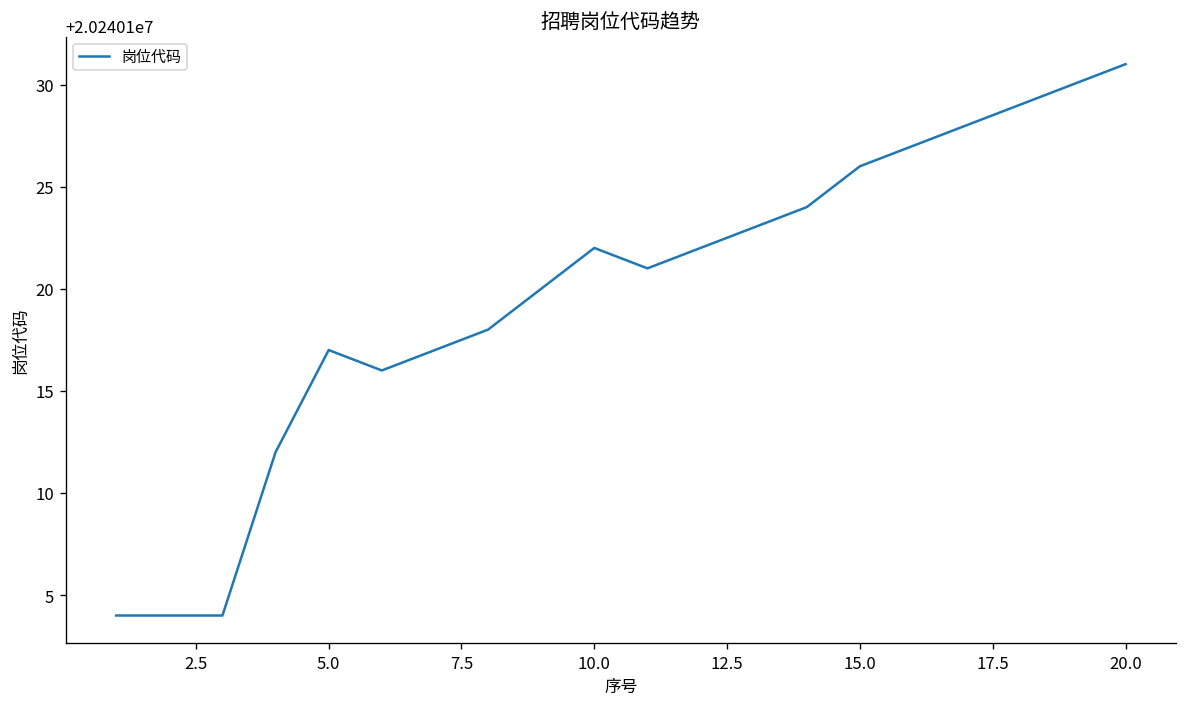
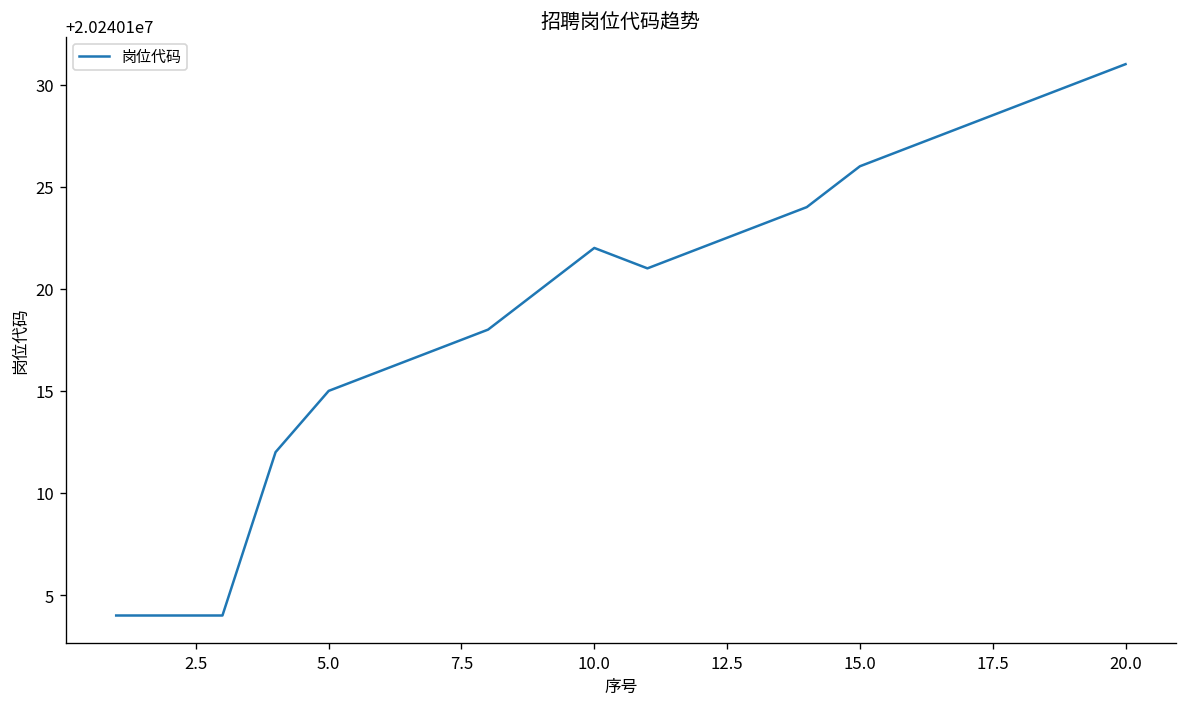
  {
-   "5.0": 20240117,
+   "5.0": 20240115,
    "10.0": 20240122,
    "15.0": 20240126,
    "20.0": 20240131
  }
